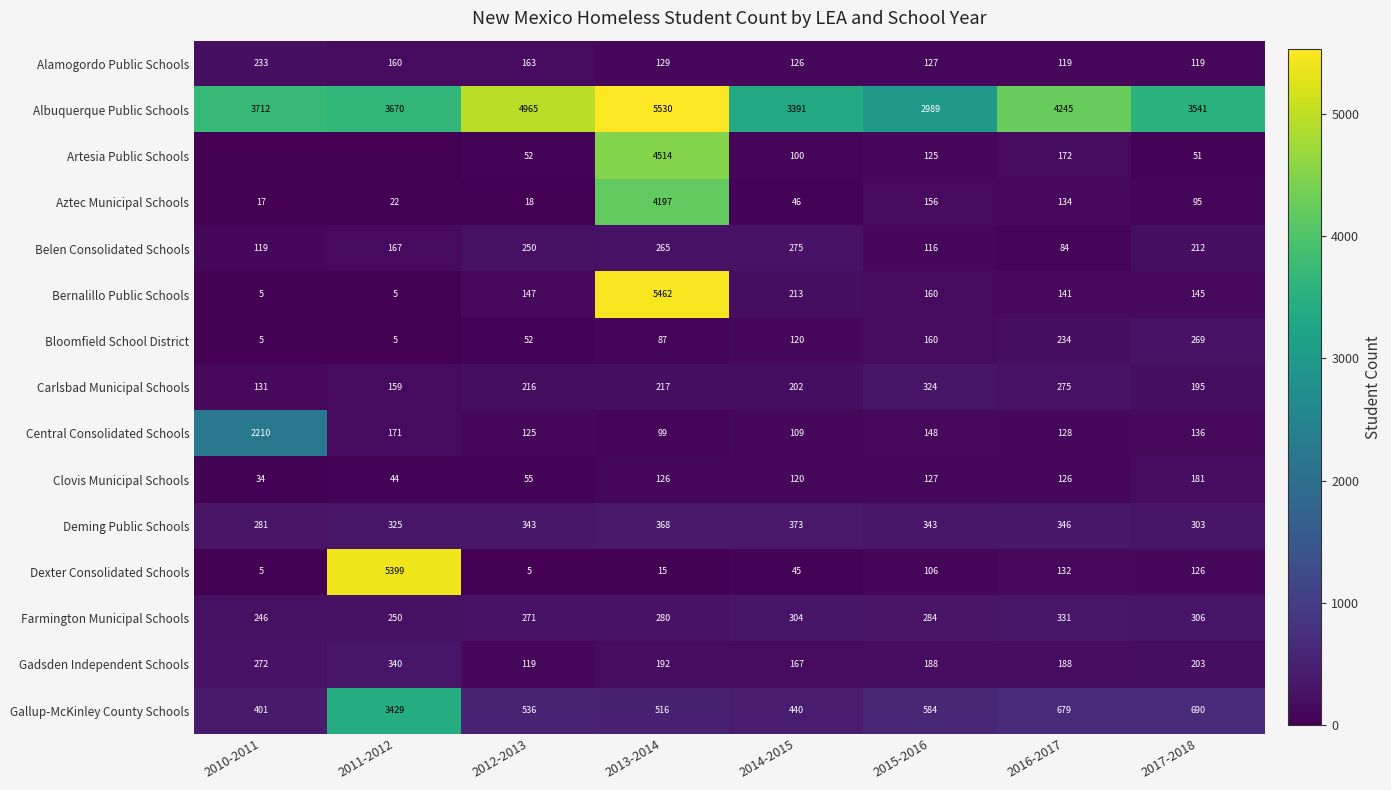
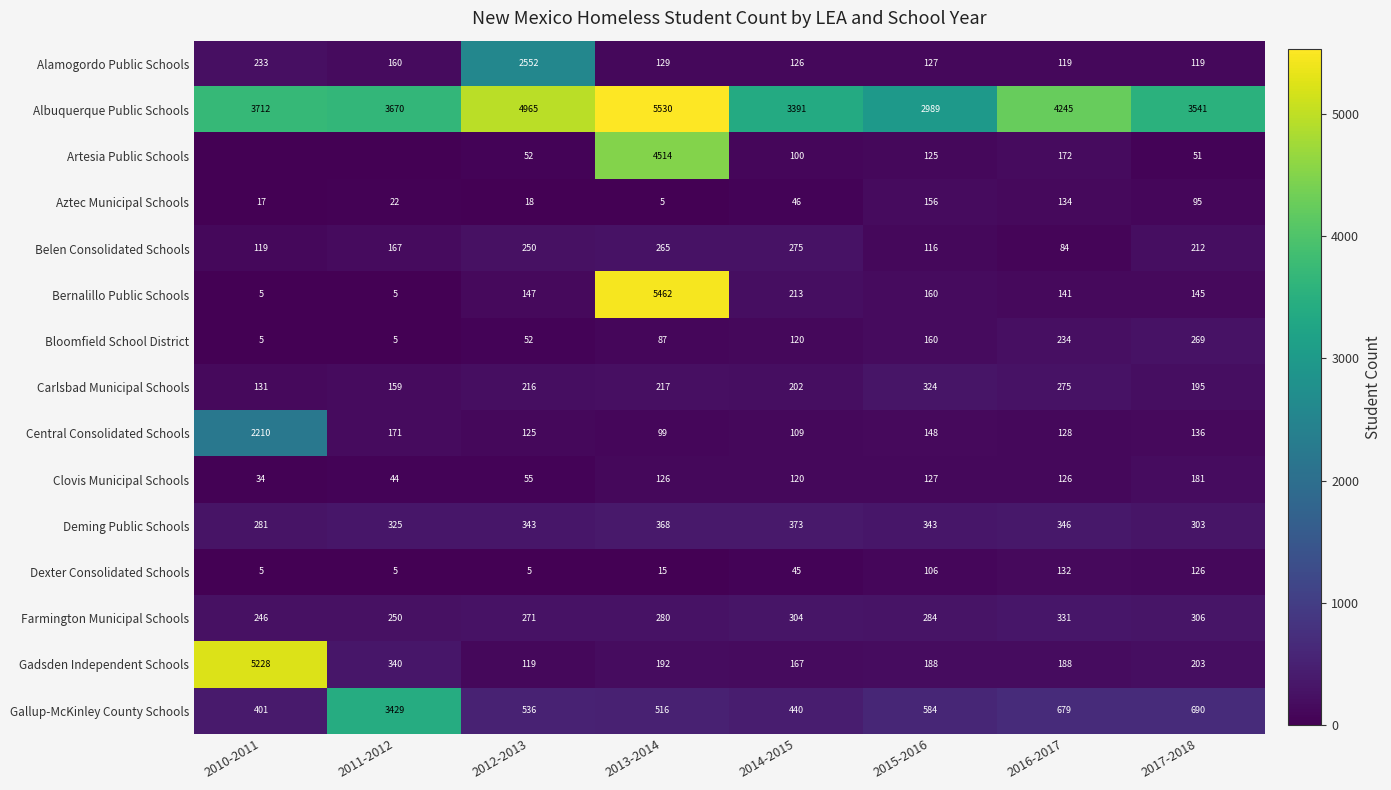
  {
    "Alamogordo Public Schools": {
      "2010-2011": 233,
      "2011-2012": 160,
-     "2012-2013": 163,
+     "2012-2013": 2552,
      "2013-2014": 129,
      "2014-2015": 126,
      "2015-2016": 127,
      "2016-2017": 119,
      "2017-2018": 119
    },
    "Albuquerque Public Schools": {
      "2010-2011": 3712,
      "2011-2012": 3670,
      "2012-2013": 4965,
      "2013-2014": 5530,
      "2014-2015": 3391,
      "2015-2016": 2989,
      "2016-2017": 4245,
      "2017-2018": 3541
    },
    "Artesia Public Schools": {
      "2012-2013": 52,
      "2013-2014": 4514,
      "2014-2015": 100,
      "2015-2016": 125,
      "2016-2017": 172,
      "2017-2018": 51
    },
    "Aztec Municipal Schools": {
      "2010-2011": 17,
      "2011-2012": 22,
      "2012-2013": 18,
-     "2013-2014": 4197,
+     "2013-2014": 5,
      "2014-2015": 46,
      "2015-2016": 156,
      "2016-2017": 134,
      "2017-2018": 95
    },
    "Belen Consolidated Schools": {
      "2010-2011": 119,
      "2011-2012": 167,
      "2012-2013": 250,
      "2013-2014": 265,
      "2014-2015": 275,
      "2015-2016": 116,
      "2016-2017": 84,
      "2017-2018": 212
    },
    "Bernalillo Public Schools": {
      "2010-2011": 5,
      "2011-2012": 5,
      "2012-2013": 147,
      "2013-2014": 5462,
      "2014-2015": 213,
      "2015-2016": 160,
      "2016-2017": 141,
      "2017-2018": 145
    },
    "Bloomfield School District": {
      "2010-2011": 5,
      "2011-2012": 5,
      "2012-2013": 52,
      "2013-2014": 87,
      "2014-2015": 120,
      "2015-2016": 160,
      "2016-2017": 234,
      "2017-2018": 269
    },
    "Carlsbad Municipal Schools": {
      "2010-2011": 131,
      "2011-2012": 159,
      "2012-2013": 216,
      "2013-2014": 217,
      "2014-2015": 202,
      "2015-2016": 324,
      "2016-2017": 275,
      "2017-2018": 195
    },
    "Central Consolidated Schools": {
      "2010-2011": 2210,
      "2011-2012": 171,
      "2012-2013": 125,
      "2013-2014": 99,
      "2014-2015": 109,
      "2015-2016": 148,
      "2016-2017": 128,
      "2017-2018": 136
    },
    "Clovis Municipal Schools": {
      "2010-2011": 34,
      "2011-2012": 44,
      "2012-2013": 55,
      "2013-2014": 126,
      "2014-2015": 120,
      "2015-2016": 127,
      "2016-2017": 126,
      "2017-2018": 181
    },
    "Deming Public Schools": {
      "2010-2011": 281,
      "2011-2012": 325,
      "2012-2013": 343,
      "2013-2014": 368,
      "2014-2015": 373,
      "2015-2016": 343,
      "2016-2017": 346,
      "2017-2018": 303
    },
    "Dexter Consolidated Schools": {
      "2010-2011": 5,
-     "2011-2012": 5399,
+     "2011-2012": 5,
      "2012-2013": 5,
      "2013-2014": 15,
      "2014-2015": 45,
      "2015-2016": 106,
      "2016-2017": 132,
      "2017-2018": 126
    },
    "Farmington Municipal Schools": {
      "2010-2011": 246,
      "2011-2012": 250,
      "2012-2013": 271,
      "2013-2014": 280,
      "2014-2015": 304,
      "2015-2016": 284,
      "2016-2017": 331,
      "2017-2018": 306
    },
    "Gadsden Independent Schools": {
-     "2010-2011": 272,
+     "2010-2011": 5228,
      "2011-2012": 340,
      "2012-2013": 119,
      "2013-2014": 192,
      "2014-2015": 167,
      "2015-2016": 188,
      "2016-2017": 188,
      "2017-2018": 203
    },
    "Gallup-McKinley County Schools": {
      "2010-2011": 401,
      "2011-2012": 3429,
      "2012-2013": 536,
      "2013-2014": 516,
      "2014-2015": 440,
      "2015-2016": 584,
      "2016-2017": 679,
      "2017-2018": 690
    }
  }
